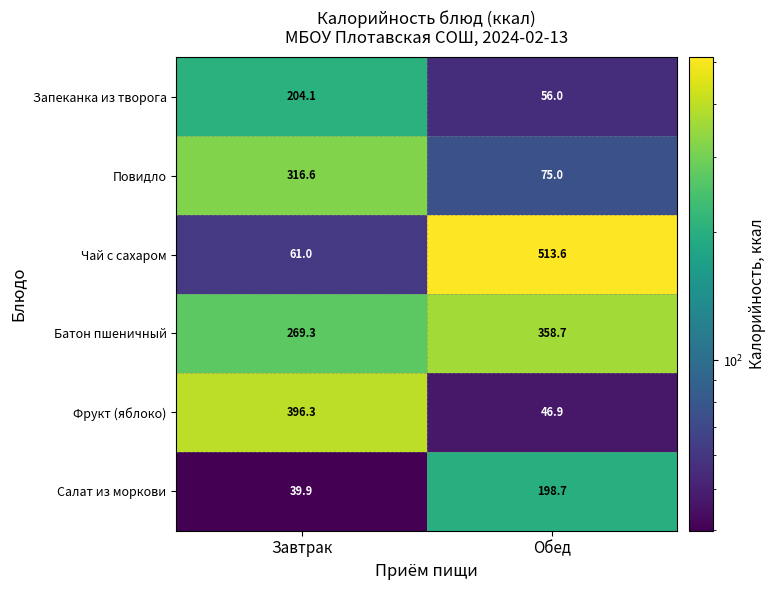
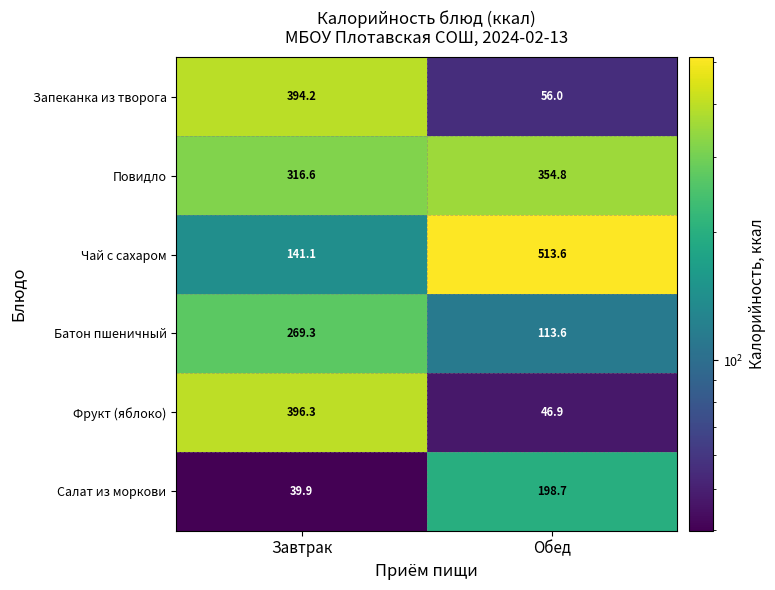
  {
    "Запеканка из творога": {
-     "Завтрак": 204.1,
+     "Завтрак": 394.2,
      "Обед": 56.0
    },
    "Повидло": {
      "Завтрак": 316.6,
-     "Обед": 75.0
+     "Обед": 354.8
    },
    "Чай с сахаром": {
-     "Завтрак": 61.0,
+     "Завтрак": 141.1,
      "Обед": 513.6
    },
    "Батон пшеничный": {
      "Завтрак": 269.3,
-     "Обед": 358.7
+     "Обед": 113.6
    },
    "Фрукт (яблоко)": {
      "Завтрак": 396.3,
      "Обед": 46.9
    },
    "Салат из моркови": {
      "Завтрак": 39.9,
      "Обед": 198.7
    }
  }
